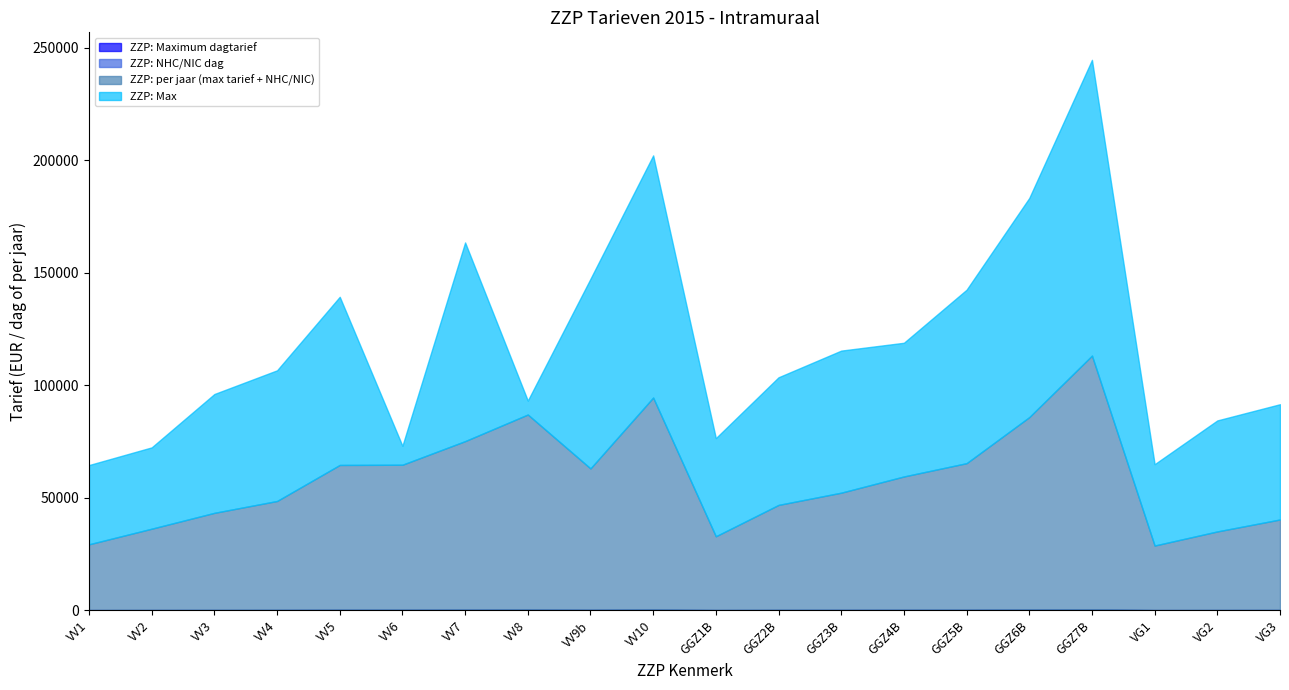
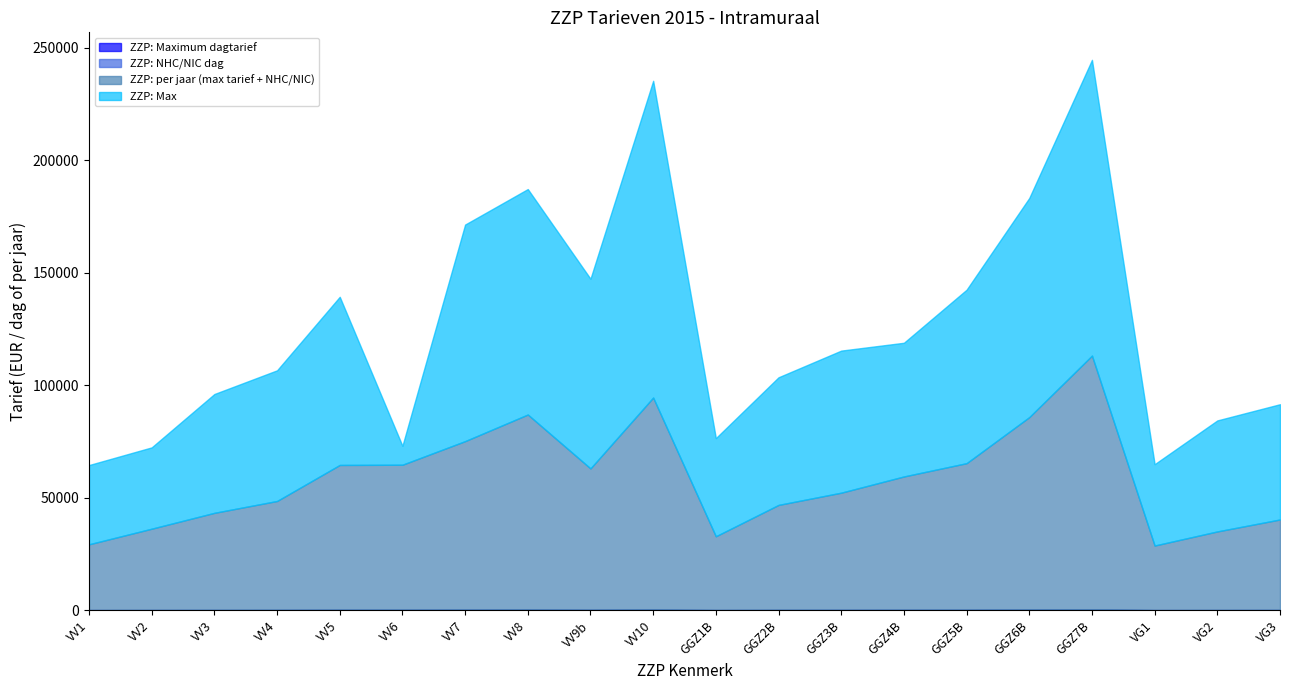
  {
    "ZZP: Max": {
      "VV1": 35000,
      "VV2": 36000,
      "VV3": 53000,
      "VV4": 58000,
      "VV5": 75000,
      "VV6": 8000,
-     "VV7": 88000,
-     "VV8": 6000,
+     "VV7": 96000,
+     "VV8": 100000,
      "VV9b": 84000,
-     "VV10": 108000,
+     "VV10": 141000,
      "GGZ1B": 44000,
      "GGZ2B": 57000,
      "GGZ3B": 63000,
      "GGZ4B": 59000,
      "GGZ5B": 77000,
      "GGZ6B": 97000,
      "GGZ7B": 131000,
      "VG1": 36000,
      "VG2": 49000,
      "VG3": 51000
    }
  }
